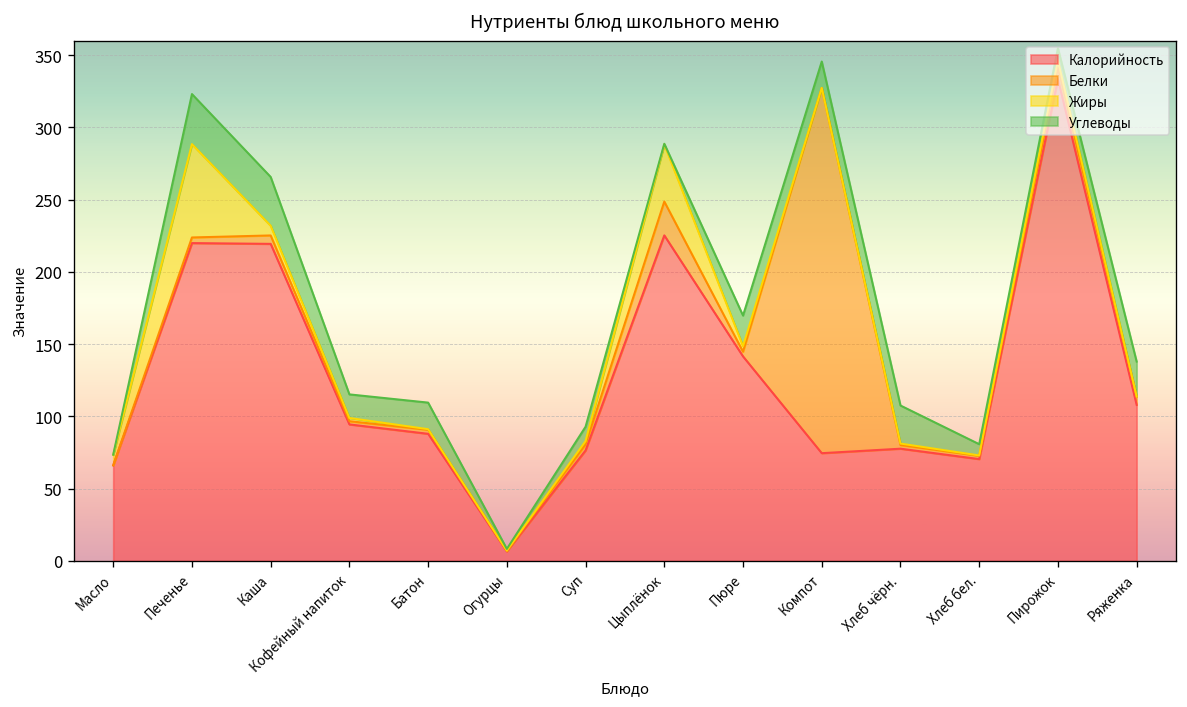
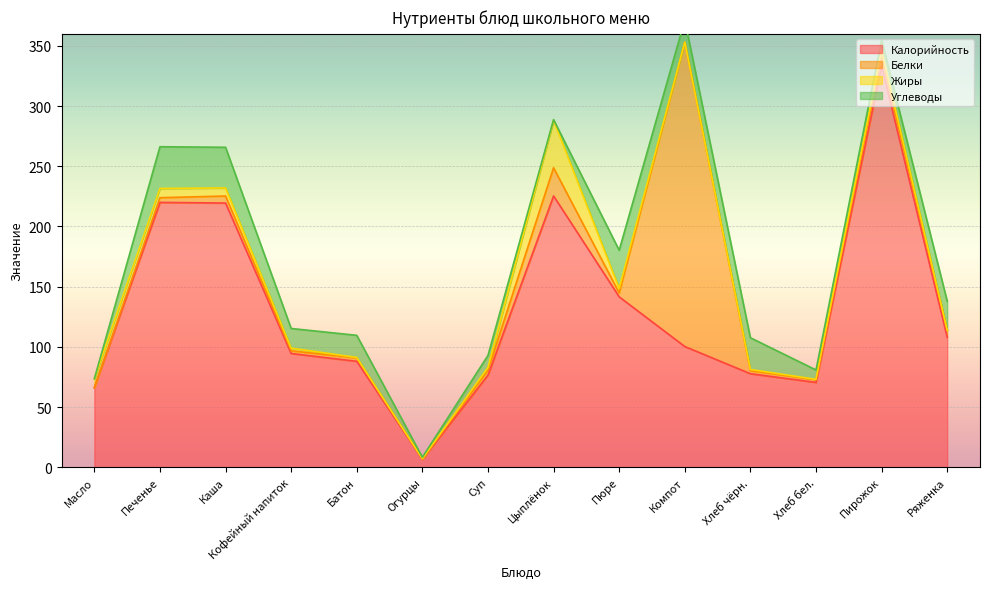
  {
    "Калорийность": {
      "Печенье": 220,
      "Каша": 219,
      "Кофейный напиток": 95,
      "Батон": 88,
      "Суп": 76,
      "Цыплёнок": 225,
      "Пюре": 142,
-     "Компот": 75,
+     "Компот": 100,
      "Хлеб чёрн.": 78,
      "Хлеб бел.": 71,
      "Ряженка": 108
    },
    "Белки": {
      "Печенье": 4,
      "Каша": 6,
      "Кофейный напиток": 2,
      "Суп": 4,
      "Цыплёнок": 23,
      "Пюре": 3
    },
    "Жиры": {
-     "Печенье": 65,
+     "Печенье": 8,
      "Каша": 7,
      "Кофейный напиток": 2,
      "Суп": 2,
      "Пюре": 4
    },
    "Углеводы": {
      "Печенье": 35,
      "Каша": 34,
      "Кофейный напиток": 16,
      "Батон": 18,
      "Суп": 10,
-     "Пюре": 21,
+     "Пюре": 32,
      "Хлеб чёрн.": 26,
      "Хлеб бел.": 8,
      "Ряженка": 24
    }
  }
